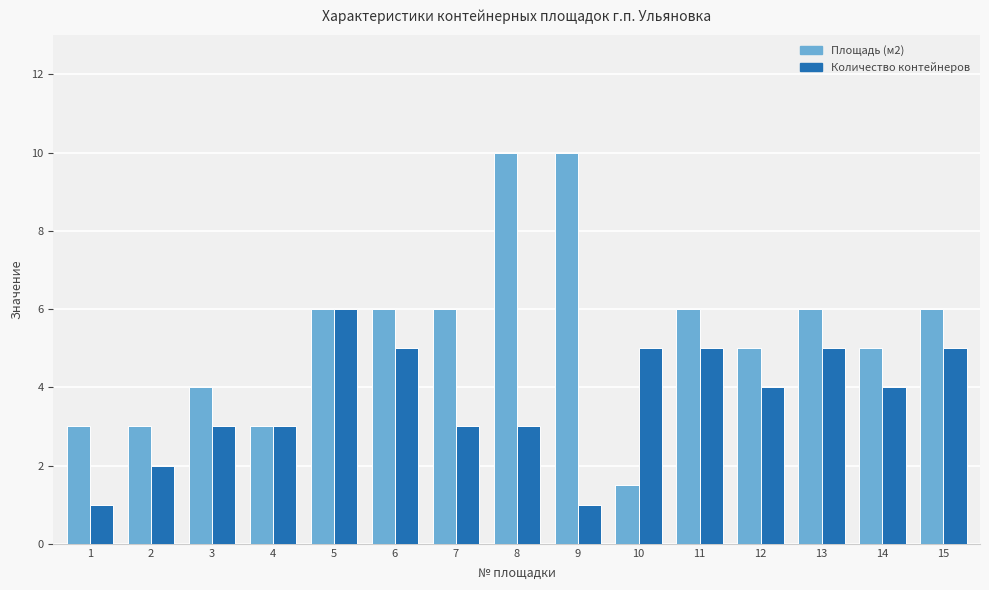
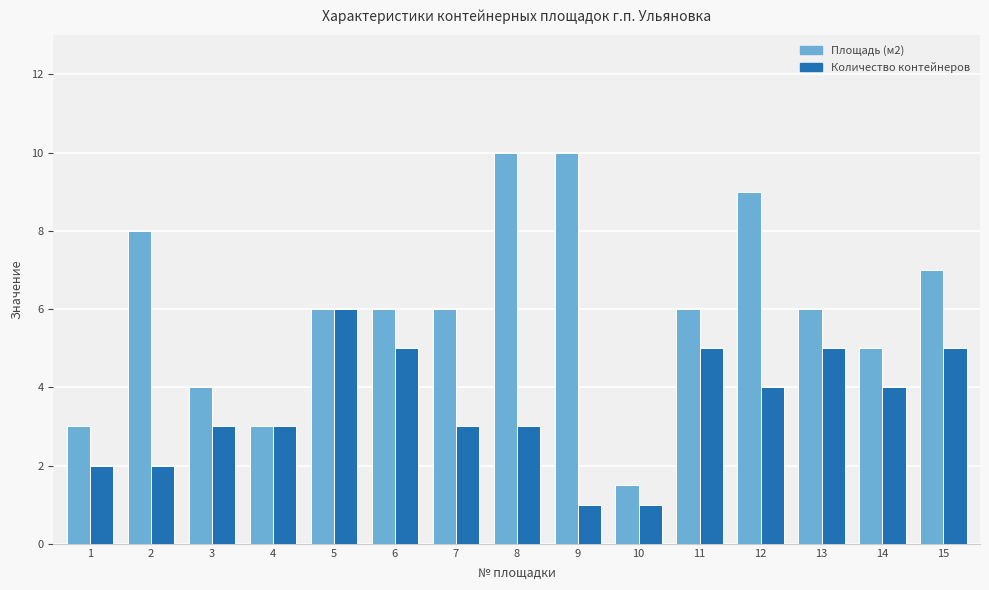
  {
    "Площадь (м2)": {
      "1": 3,
-     "2": 3,
+     "2": 8,
      "3": 4,
      "4": 3,
      "5": 6,
      "6": 6,
      "7": 6,
      "8": 10,
      "9": 10,
      "10": 1.5,
      "11": 6,
-     "12": 5,
+     "12": 9,
      "13": 6,
      "14": 5,
-     "15": 6
+     "15": 7
    },
    "Количество контейнеров": {
-     "1": 1,
+     "1": 2,
      "2": 2,
      "3": 3,
      "4": 3,
      "5": 6,
      "6": 5,
      "7": 3,
      "8": 3,
      "9": 1,
-     "10": 5,
+     "10": 1,
      "11": 5,
      "12": 4,
      "13": 5,
      "14": 4,
      "15": 5
    }
  }
